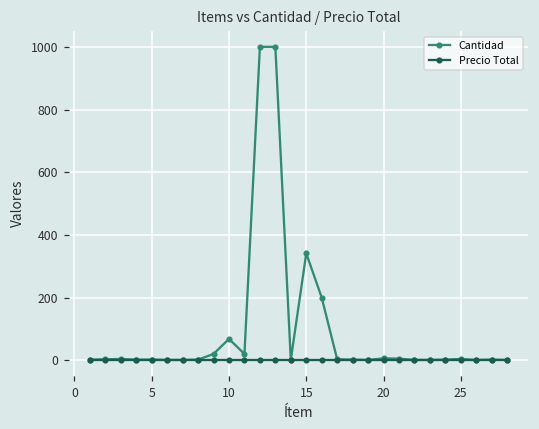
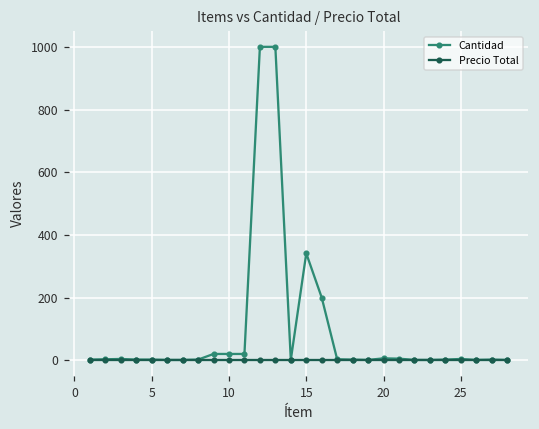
  {
    "Cantidad": {
-     "10": 70,
+     "10": 20,
      "15": 340
    },
    "Precio Total": {
      "10": 0,
      "15": 0
    }
  }
